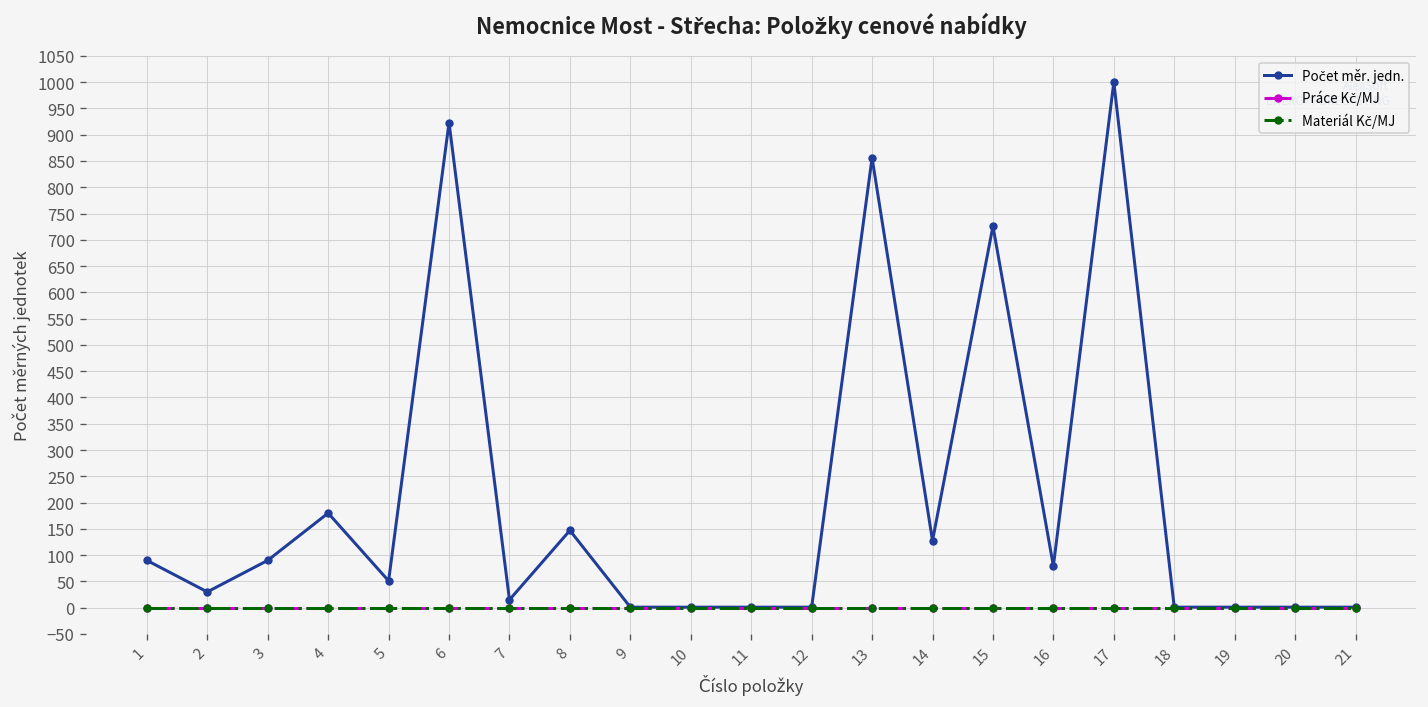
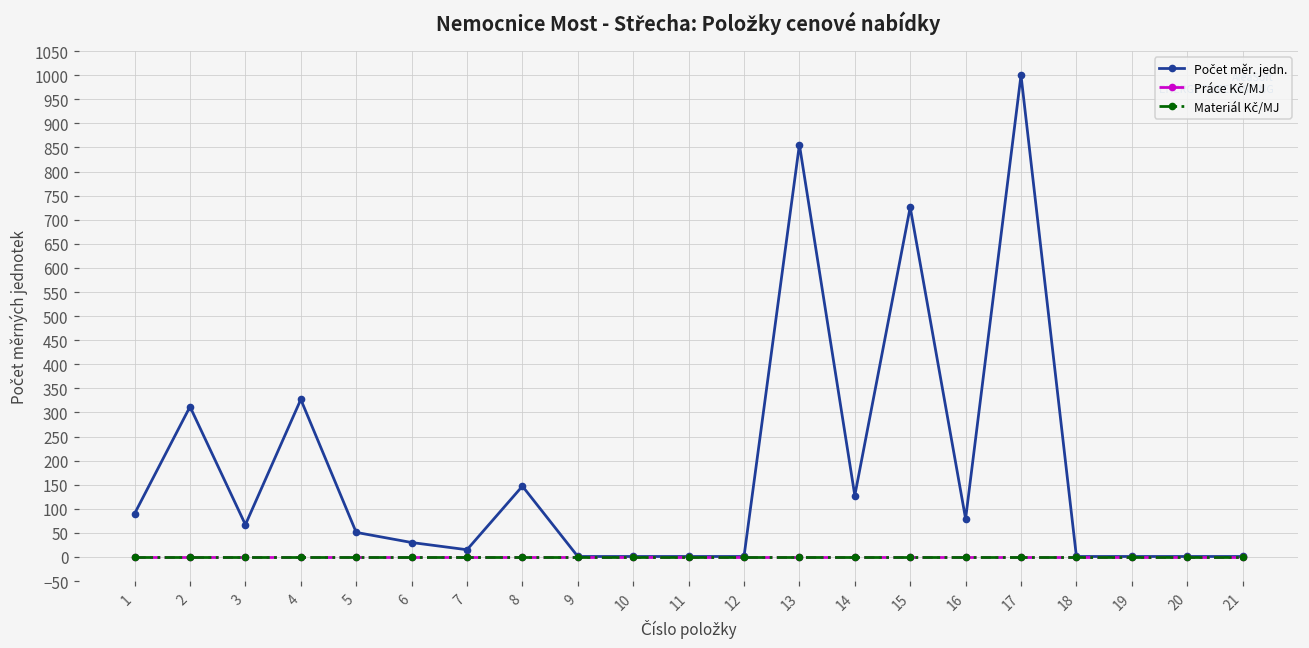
  {
    "Počet měr. jedn.": {
      "1": 90,
-     "2": 30,
-     "3": 90,
-     "4": 180,
+     "2": 310,
+     "3": 70,
+     "4": 330,
      "5": 50,
-     "6": 920,
+     "6": 30,
      "7": 20,
      "8": 150,
      "13": 860,
      "14": 130,
      "15": 730,
      "16": 80,
      "17": 1000
    },
    "Materiál Kč/MJ": {
      "1": 0,
      "2": 0,
      "3": 0,
      "4": 0,
      "5": 0,
      "6": 0,
      "7": 0,
      "8": 0,
      "13": 0,
      "14": 0,
      "15": 0,
      "16": 0,
      "17": 0
    }
  }
